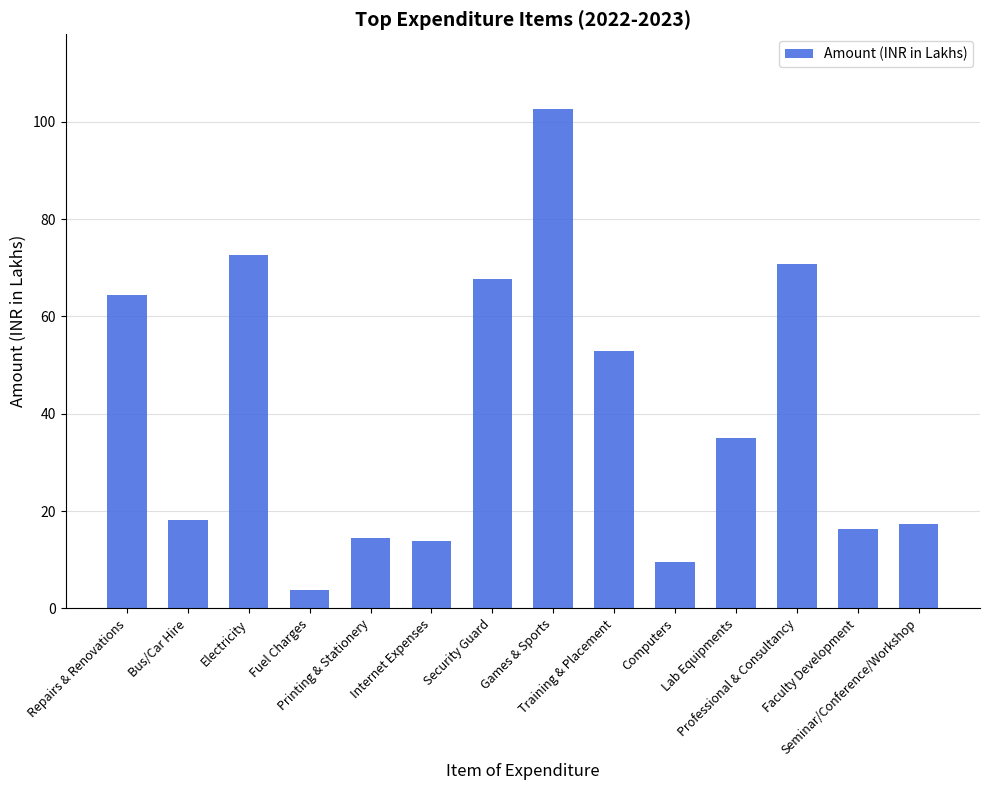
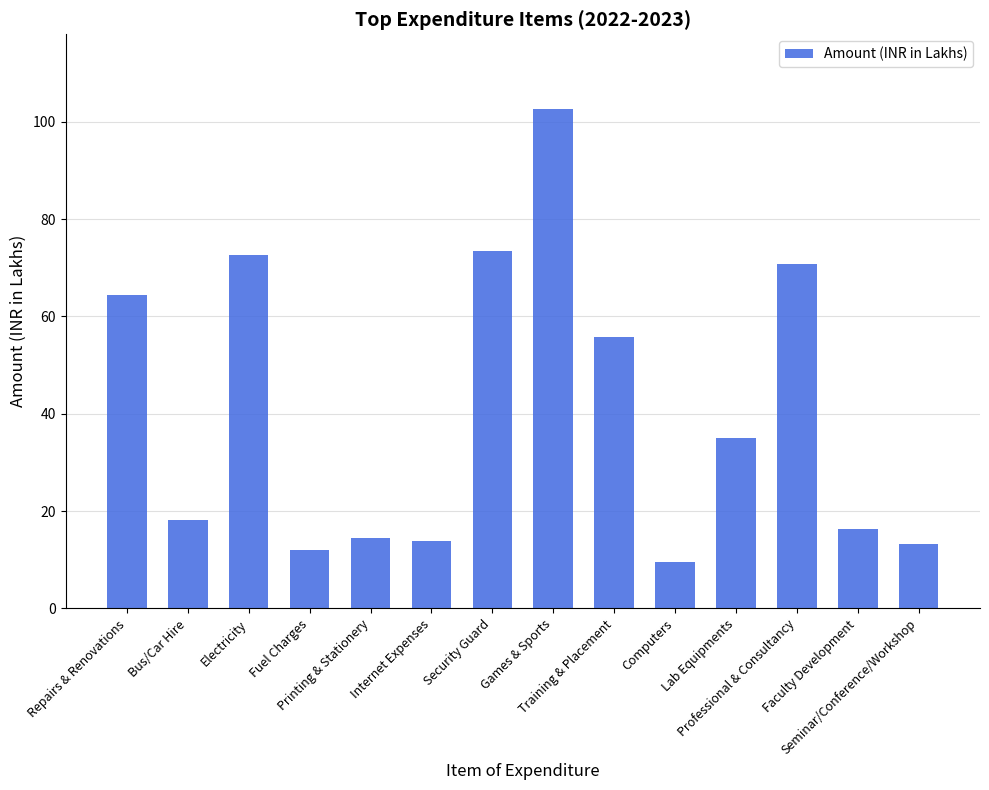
  {
    "Repairs & Renovations": 64,
    "Bus/Car Hire": 18,
    "Electricity": 73,
-   "Fuel Charges": 4,
+   "Fuel Charges": 12,
    "Printing & Stationery": 14,
    "Internet Expenses": 14,
-   "Security Guard": 68,
+   "Security Guard": 73,
    "Games & Sports": 103,
-   "Training & Placement": 53,
+   "Training & Placement": 56,
    "Computers": 9,
    "Lab Equipments": 35,
    "Professional & Consultancy": 71,
    "Faculty Development": 16,
-   "Seminar/Conference/Workshop": 17
+   "Seminar/Conference/Workshop": 13
  }
